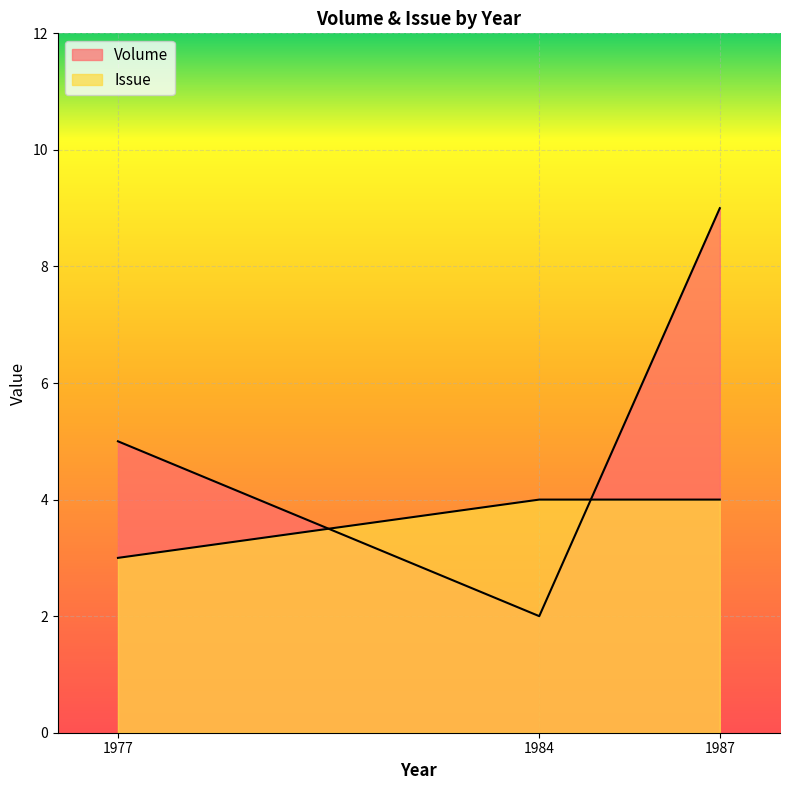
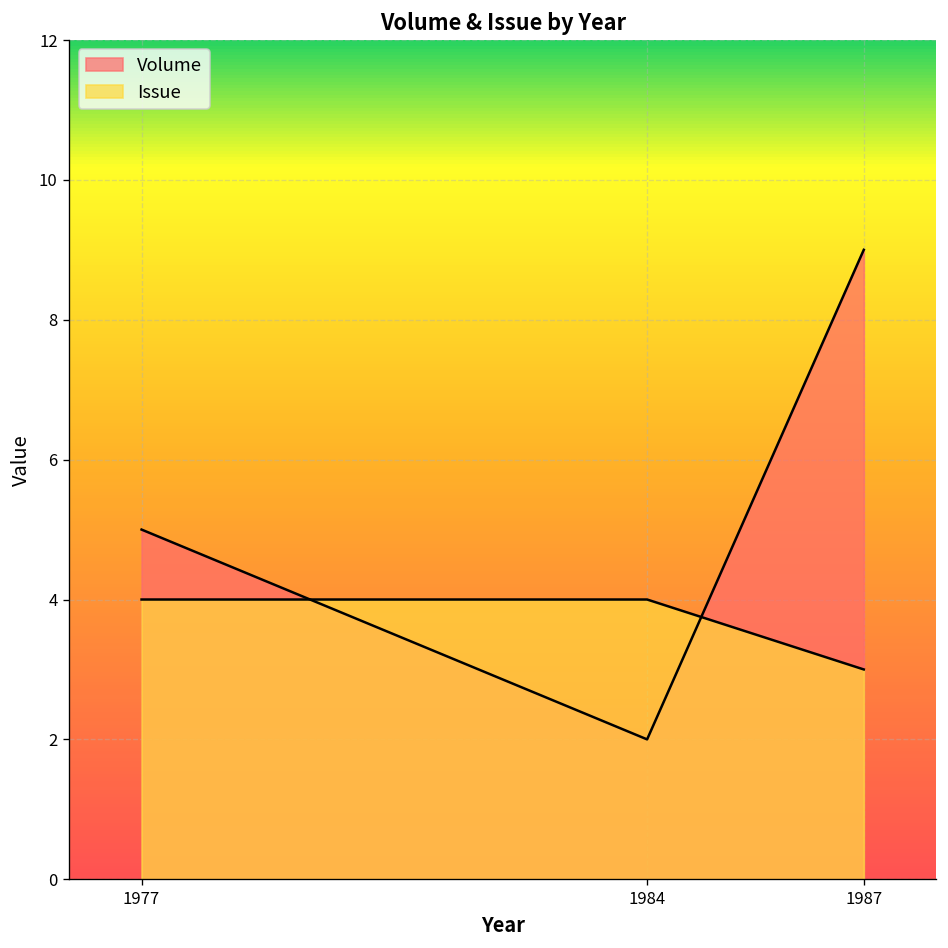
  {
    "Volume": {
      "1977": 5,
      "1984": 2,
      "1987": 9
    },
    "Issue": {
-     "1977": 3,
+     "1977": 4,
      "1984": 4,
-     "1987": 4
+     "1987": 3
    }
  }
